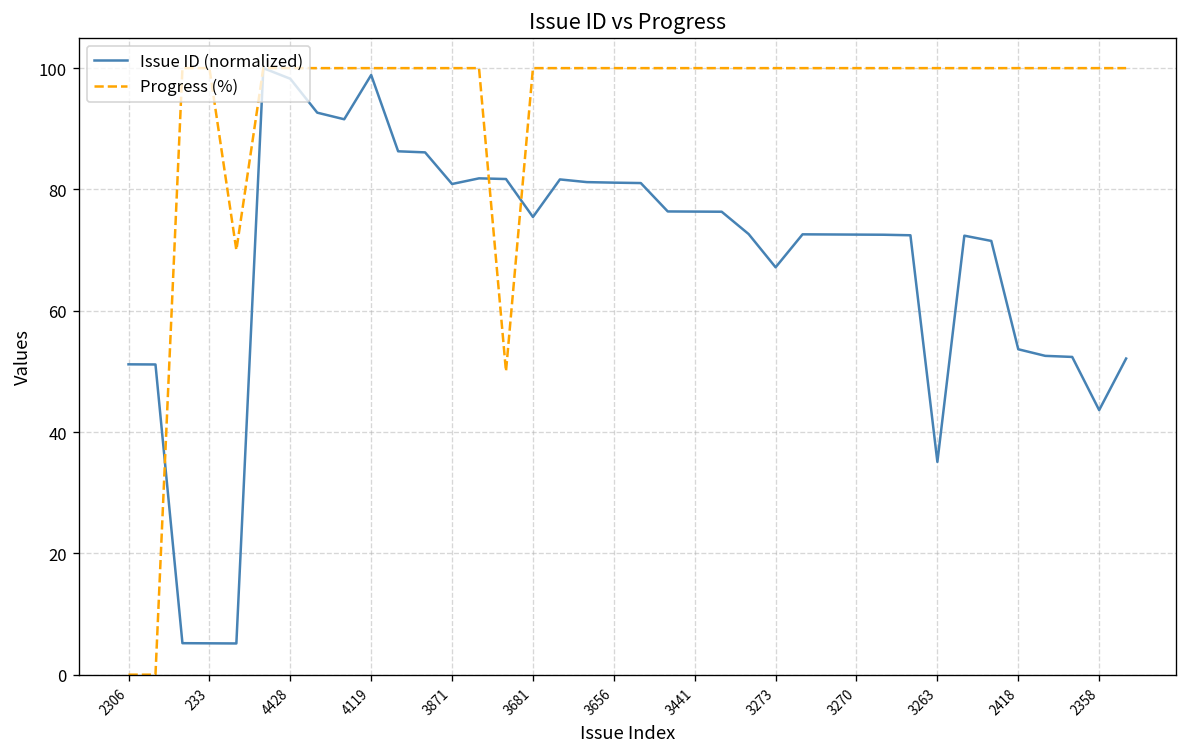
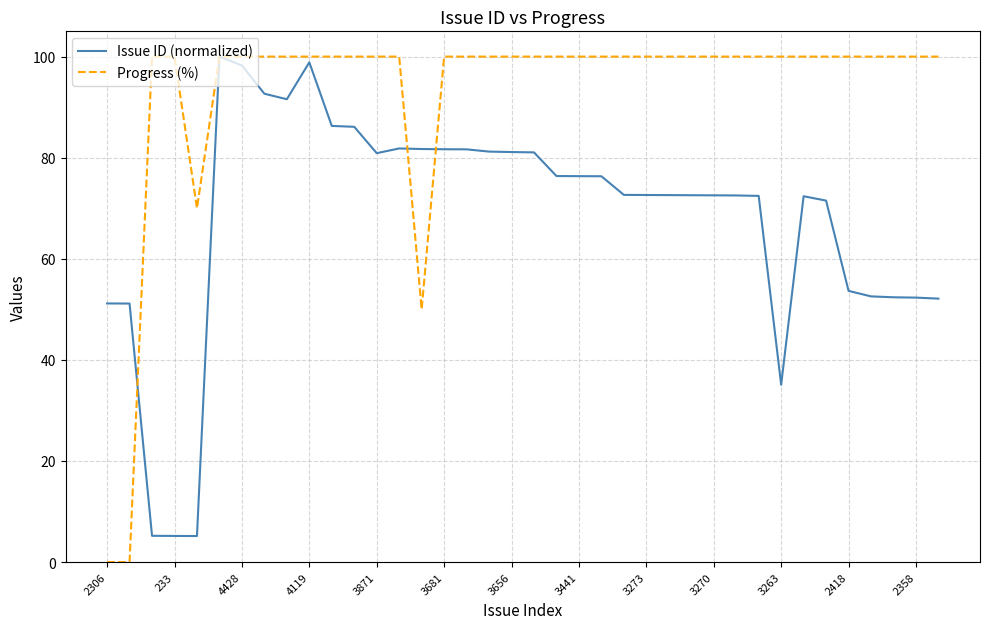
  {
    "Issue ID (normalized)": {
      "2306": 51,
      "233": 5,
      "4119": 99,
      "3871": 81,
-     "3681": 75,
+     "3681": 82,
      "3656": 81,
      "3441": 76,
-     "3273": 67,
+     "3273": 73,
      "3270": 73,
      "3263": 35,
      "2418": 54,
-     "2358": 44
+     "2358": 52
    },
    "Progress (%)": {
      "2306": 0,
      "4119": 100,
      "3871": 100,
      "3681": 100,
      "3656": 100,
      "3441": 100,
      "3273": 100,
      "3270": 100,
      "3263": 100,
      "2418": 100,
      "2358": 100
    }
  }
